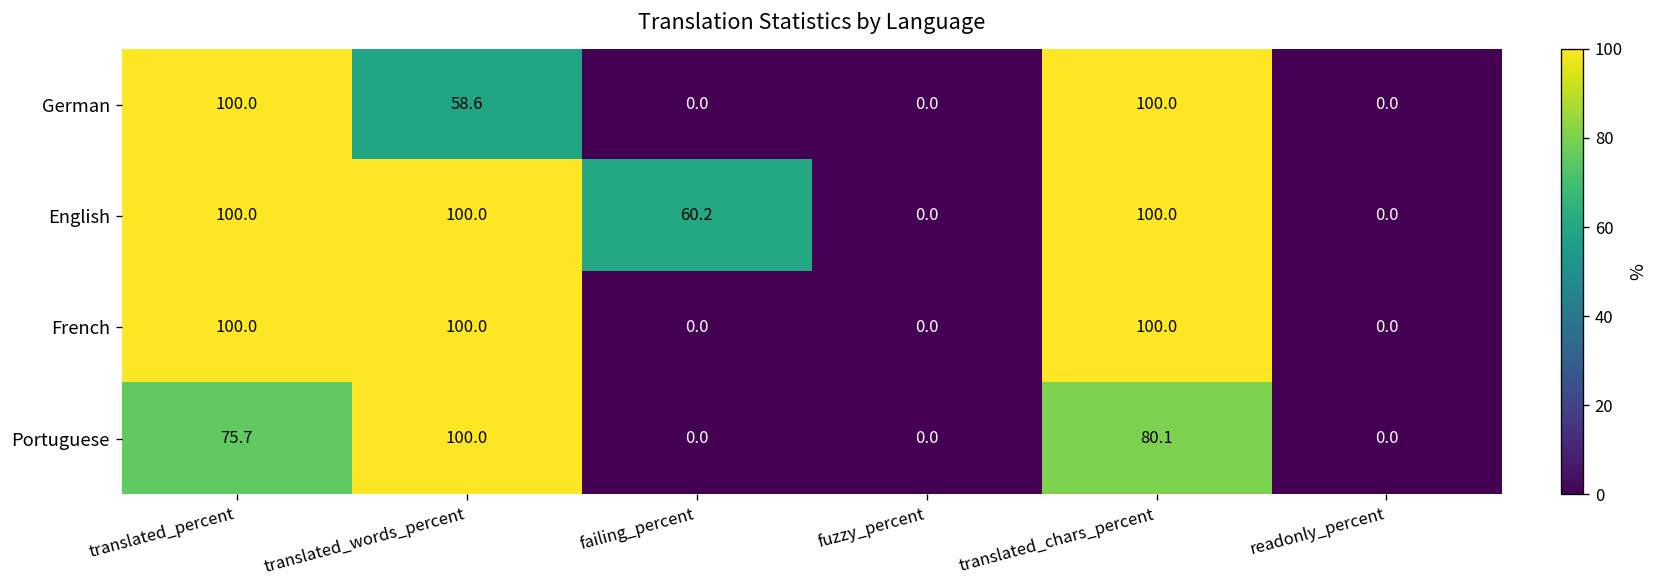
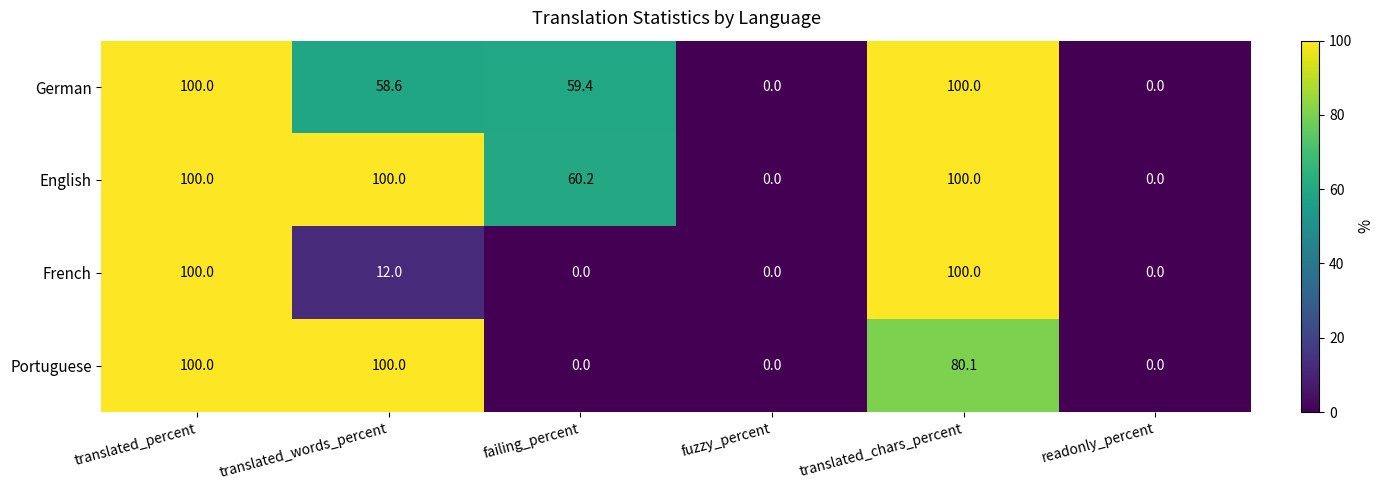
  {
    "German": {
      "translated_percent": 100.0,
      "translated_words_percent": 58.6,
-     "failing_percent": 0.0,
+     "failing_percent": 59.4,
      "fuzzy_percent": 0.0,
      "translated_chars_percent": 100.0,
      "readonly_percent": 0.0
    },
    "English": {
      "translated_percent": 100.0,
      "translated_words_percent": 100.0,
      "failing_percent": 60.2,
      "fuzzy_percent": 0.0,
      "translated_chars_percent": 100.0,
      "readonly_percent": 0.0
    },
    "French": {
      "translated_percent": 100.0,
-     "translated_words_percent": 100.0,
+     "translated_words_percent": 12.0,
      "failing_percent": 0.0,
      "fuzzy_percent": 0.0,
      "translated_chars_percent": 100.0,
      "readonly_percent": 0.0
    },
    "Portuguese": {
-     "translated_percent": 75.7,
+     "translated_percent": 100.0,
      "translated_words_percent": 100.0,
      "failing_percent": 0.0,
      "fuzzy_percent": 0.0,
      "translated_chars_percent": 80.1,
      "readonly_percent": 0.0
    }
  }
